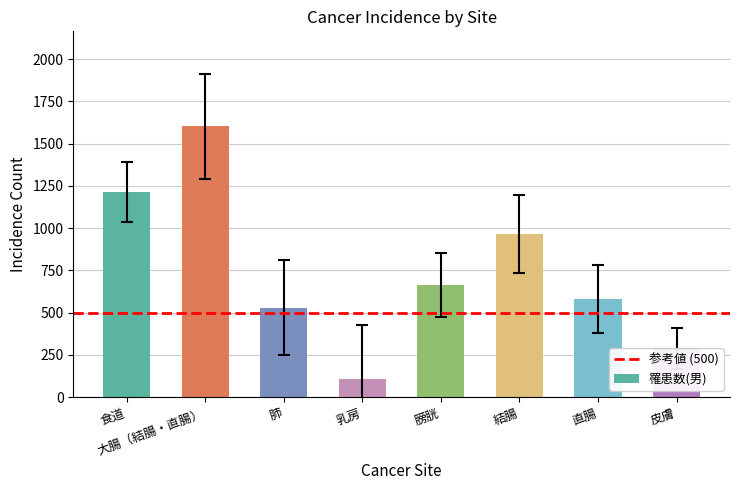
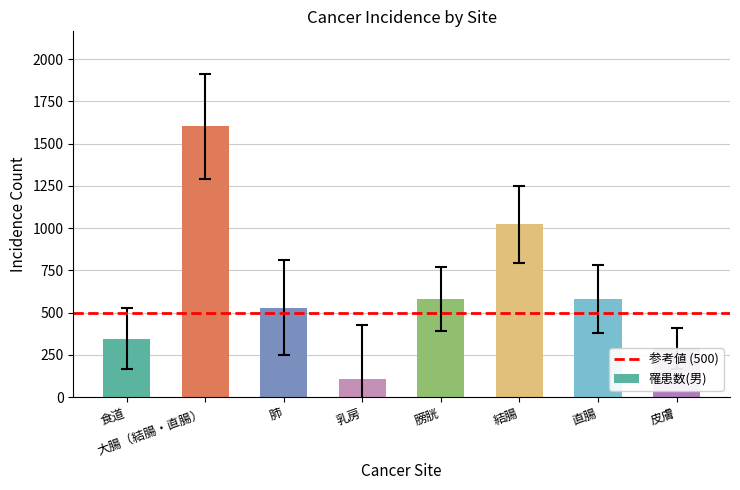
  {
    "罹患数(男)": {
-     "食道": 1210,
+     "食道": 350,
      "大腸（結腸・直腸）": 1600,
      "肺": 530,
      "乳房": 110,
-     "膀胱": 670,
-     "結腸": 960,
+     "膀胱": 580,
+     "結腸": 1020,
      "直腸": 580
    }
  }
